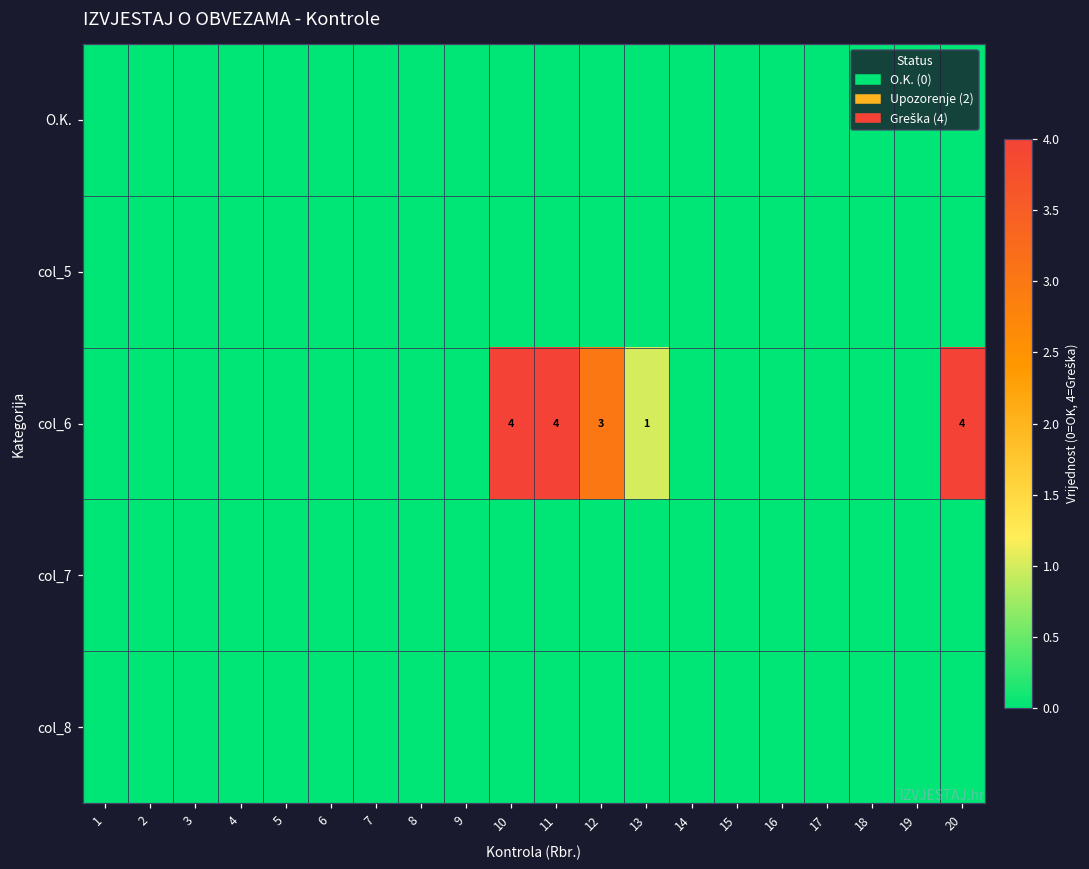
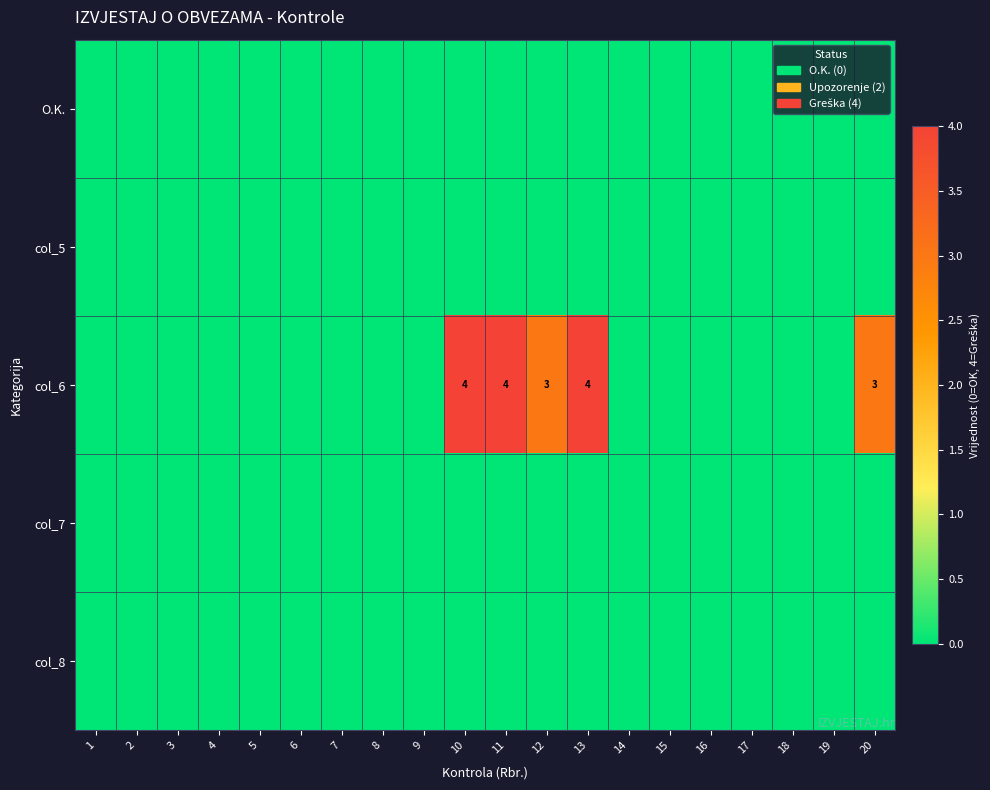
  {
    "col_6": {
      "10": 4,
      "11": 4,
      "12": 3,
-     "13": 1,
-     "20": 4
+     "13": 4,
+     "20": 3
    }
  }
